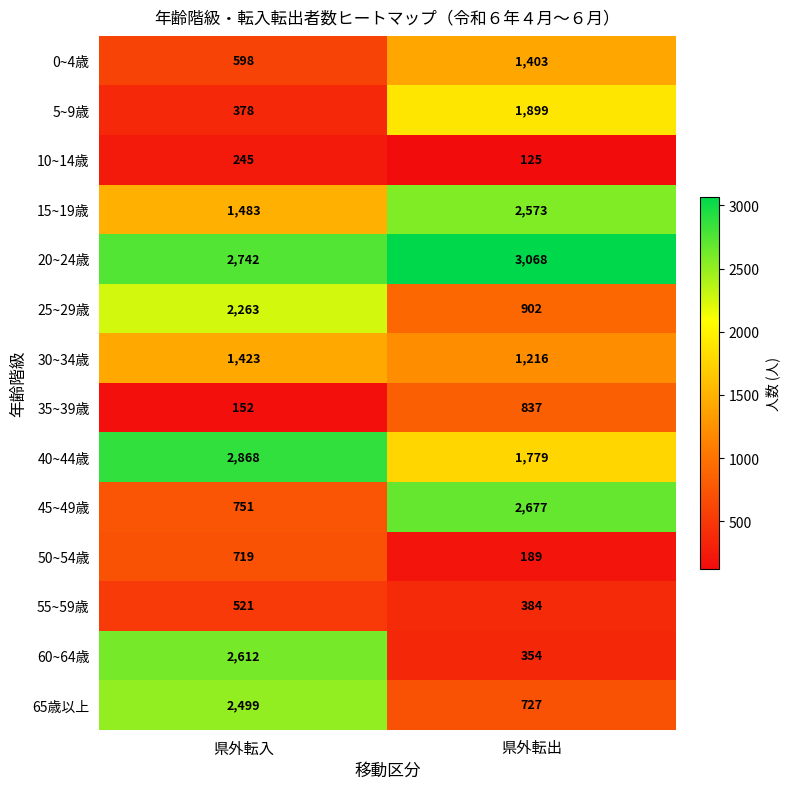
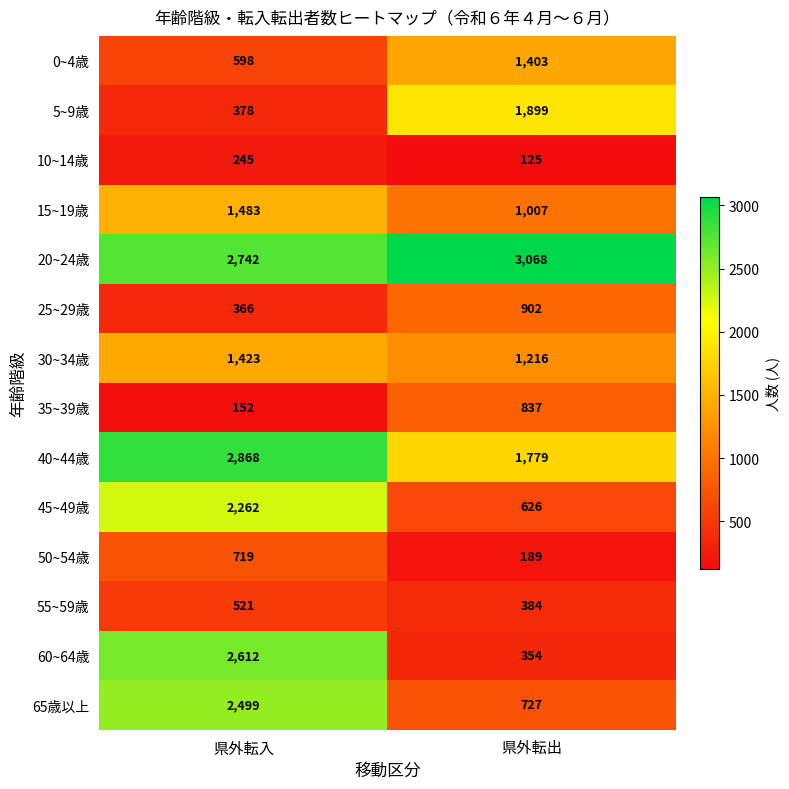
  {
    "0~4歳": {
      "県外転入": "598",
      "県外転出": "1,403"
    },
    "5~9歳": {
      "県外転入": "378",
      "県外転出": "1,899"
    },
    "10~14歳": {
      "県外転入": "245",
      "県外転出": "125"
    },
    "15~19歳": {
      "県外転入": "1,483",
-     "県外転出": "2,573"
+     "県外転出": "1,007"
    },
    "20~24歳": {
      "県外転入": "2,742",
      "県外転出": "3,068"
    },
    "25~29歳": {
-     "県外転入": "2,263",
+     "県外転入": "366",
      "県外転出": "902"
    },
    "30~34歳": {
      "県外転入": "1,423",
      "県外転出": "1,216"
    },
    "35~39歳": {
      "県外転入": "152",
      "県外転出": "837"
    },
    "40~44歳": {
      "県外転入": "2,868",
      "県外転出": "1,779"
    },
    "45~49歳": {
-     "県外転入": "751",
-     "県外転出": "2,677"
+     "県外転入": "2,262",
+     "県外転出": "626"
    },
    "50~54歳": {
      "県外転入": "719",
      "県外転出": "189"
    },
    "55~59歳": {
      "県外転入": "521",
      "県外転出": "384"
    },
    "60~64歳": {
      "県外転入": "2,612",
      "県外転出": "354"
    },
    "65歳以上": {
      "県外転入": "2,499",
      "県外転出": "727"
    }
  }
